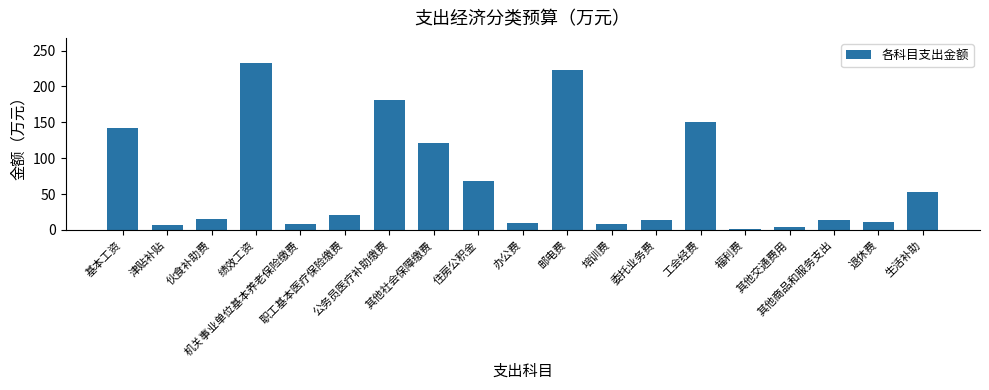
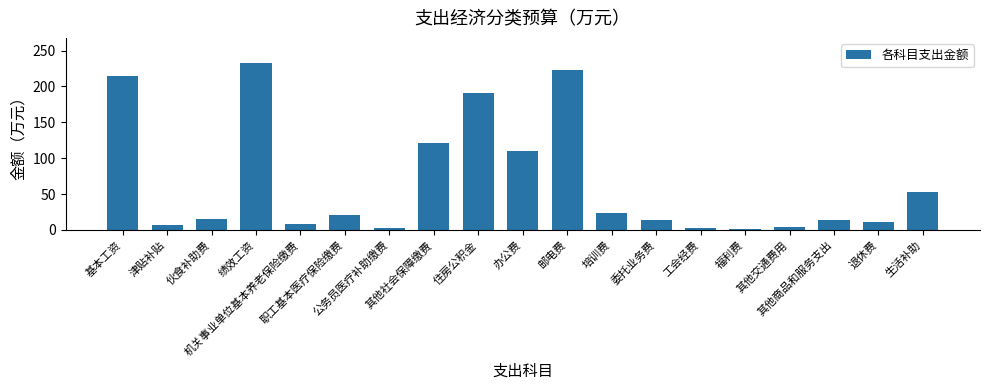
  {
-   "基本工资": 140,
+   "基本工资": 210,
    "津贴补贴": 10,
    "伙食补助费": 10,
    "绩效工资": 230,
    "机关事业单位基本养老保险缴费": 10,
    "职工基本医疗保险缴费": 20,
-   "公务员医疗补助缴费": 180,
+   "公务员医疗补助缴费": 0,
    "其他社会保障缴费": 120,
-   "住房公积金": 70,
-   "办公费": 10,
+   "住房公积金": 190,
+   "办公费": 110,
    "邮电费": 220,
-   "培训费": 10,
+   "培训费": 20,
    "委托业务费": 10,
-   "工会经费": 150,
+   "工会经费": 0,
    "其他交通费用": 0,
    "其他商品和服务支出": 10,
    "退休费": 10,
    "生活补助": 50
  }
